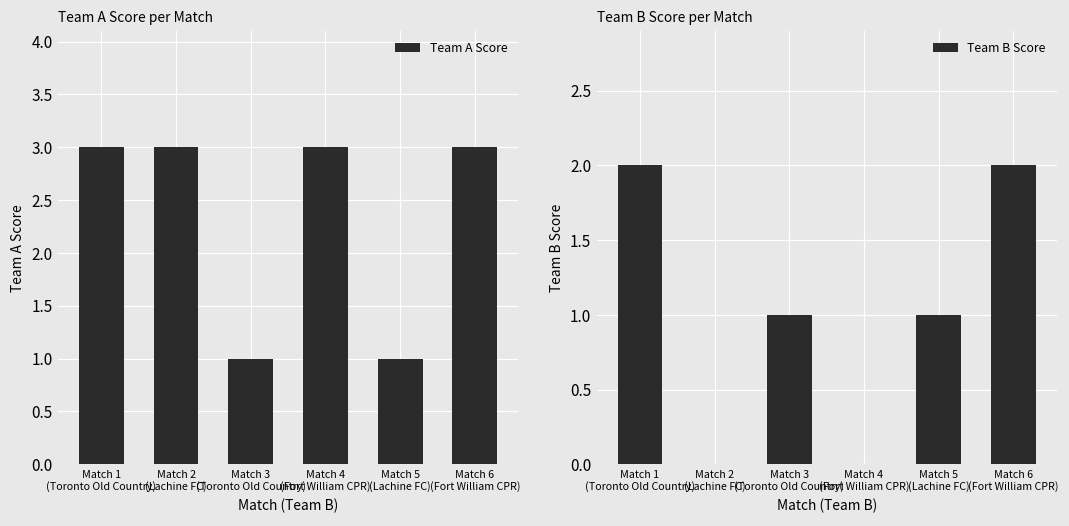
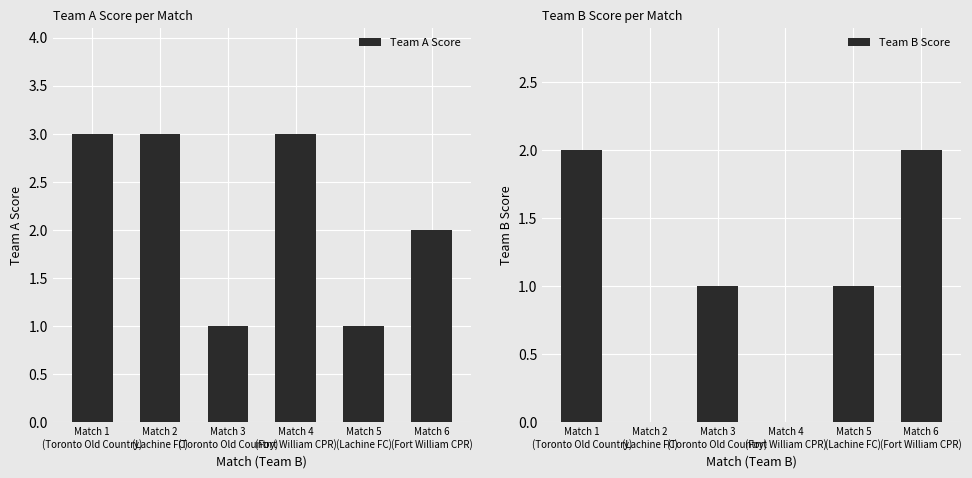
  {
    "Team A Score per Match": {
      "Match 1 (Toronto Old Country)": 3,
      "Match 5 (Lachine FC)": 1,
-     "Match 6 (Fort William CPR)": 3
+     "Match 6 (Fort William CPR)": 2
    },
    "Team B Score per Match": {
      "Match 1 (Toronto Old Country)": 2.00,
      "Match 5 (Lachine FC)": 1.00,
      "Match 6 (Fort William CPR)": 2.00
    }
  }
